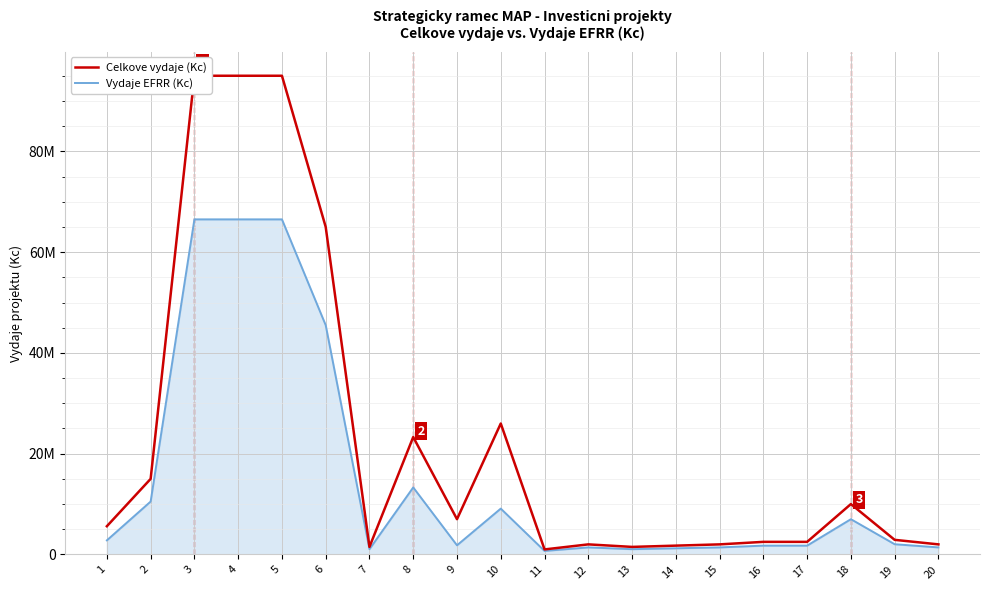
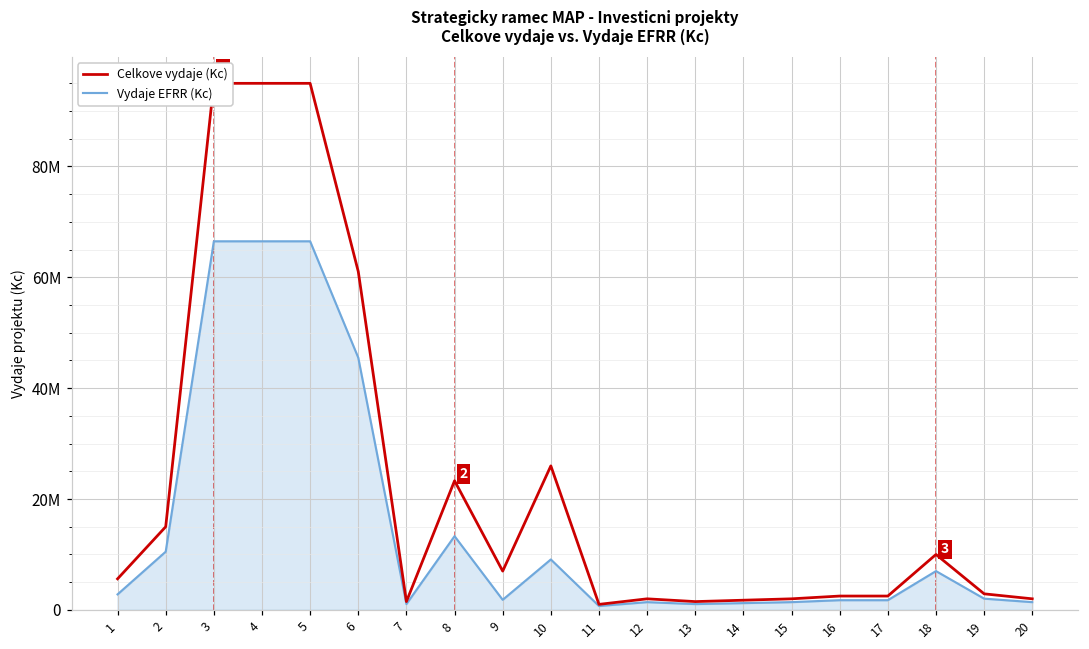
  {
    "Celkove vydaje (Kc)": {
      "1": 6000000,
      "2": 15000000,
      "4": 95000000,
      "5": 95000000,
-     "6": 65000000,
+     "6": 61000000,
      "9": 7000000,
      "10": 26000000,
      "12": 2000000,
      "14": 2000000,
      "15": 2000000,
      "16": 3000000,
      "17": 3000000,
      "19": 3000000,
      "20": 2000000
    },
    "Vydaje EFRR (Kc)": {
      "1": 3000000,
      "2": 11000000,
      "3": 67000000,
      "4": 67000000,
      "5": 67000000,
      "6": 46000000,
      "8": 13000000,
      "9": 2000000,
      "10": 9000000,
      "12": 1000000,
      "14": 1000000,
      "15": 1000000,
      "16": 2000000,
      "17": 2000000,
      "18": 7000000,
      "19": 2000000,
      "20": 1000000
    }
  }
